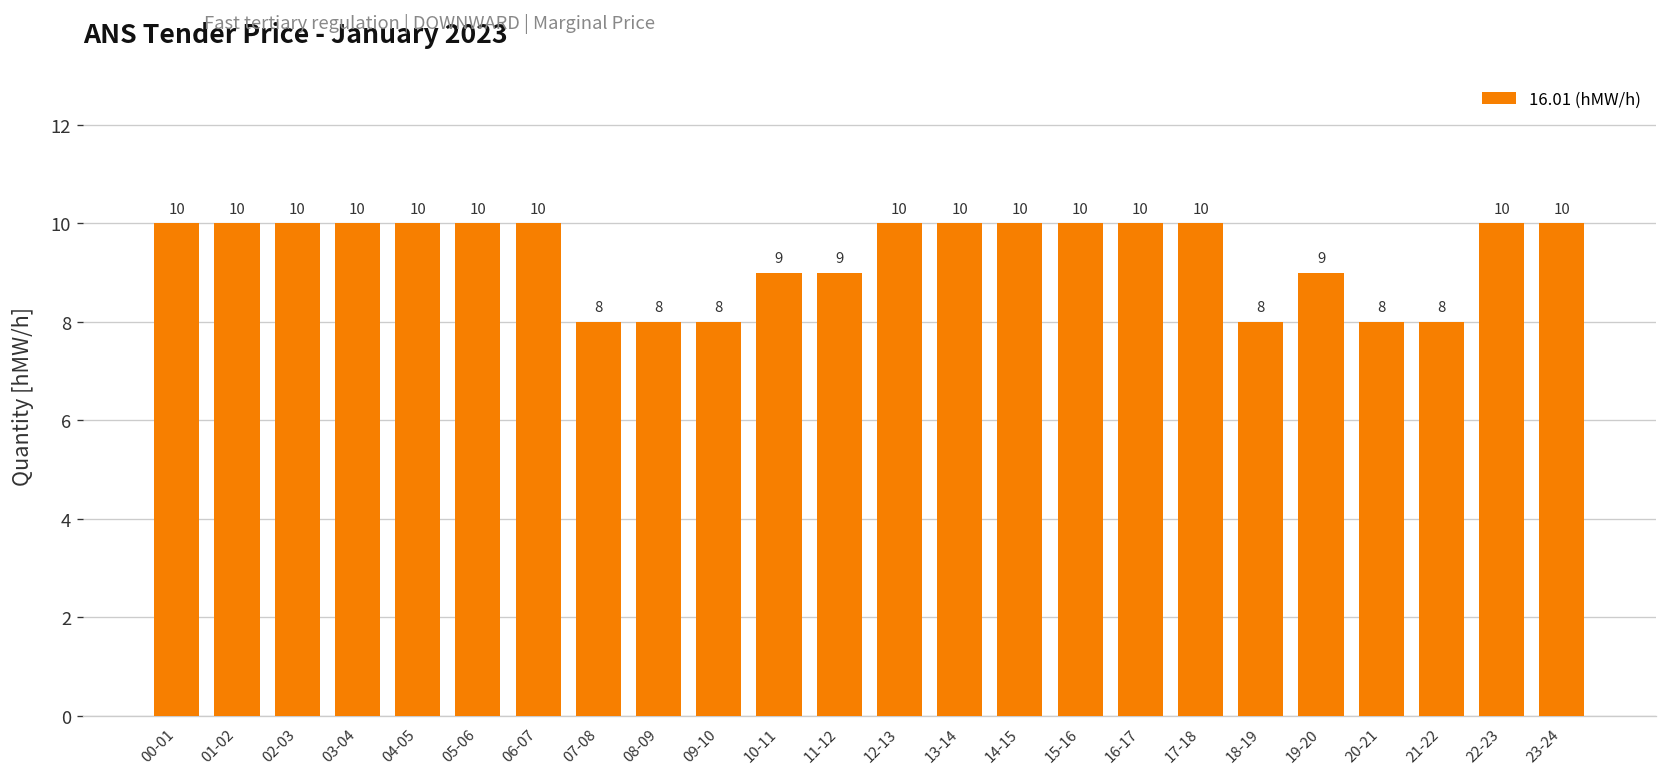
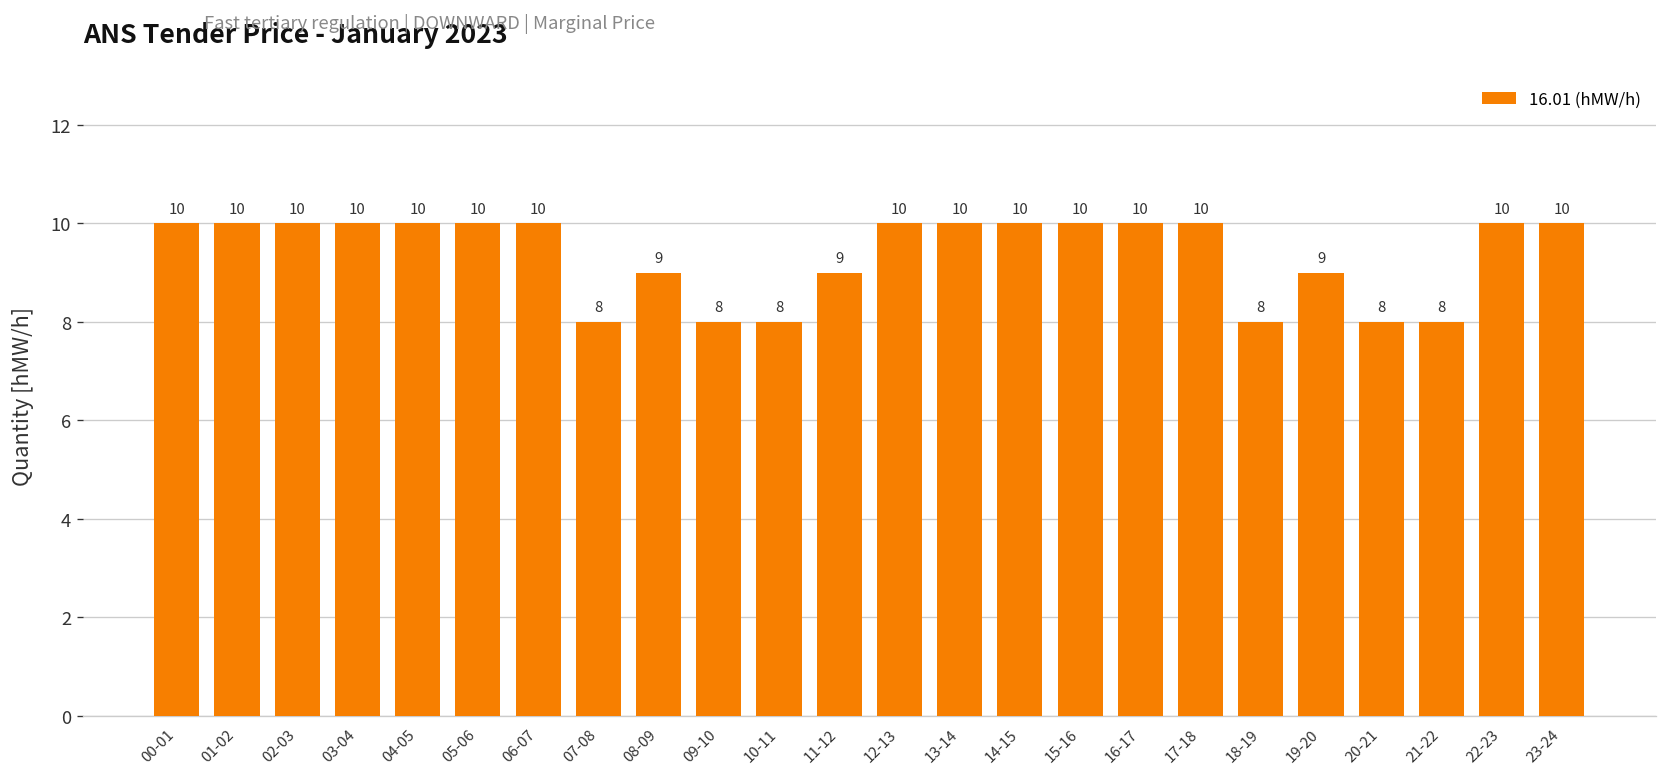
  {
    "00-01": 10,
    "01-02": 10,
    "02-03": 10,
    "03-04": 10,
    "04-05": 10,
    "05-06": 10,
    "06-07": 10,
    "07-08": 8,
-   "08-09": 8,
+   "08-09": 9,
    "09-10": 8,
-   "10-11": 9,
+   "10-11": 8,
    "11-12": 9,
    "12-13": 10,
    "13-14": 10,
    "14-15": 10,
    "15-16": 10,
    "16-17": 10,
    "17-18": 10,
    "18-19": 8,
    "19-20": 9,
    "20-21": 8,
    "21-22": 8,
    "22-23": 10,
    "23-24": 10
  }
